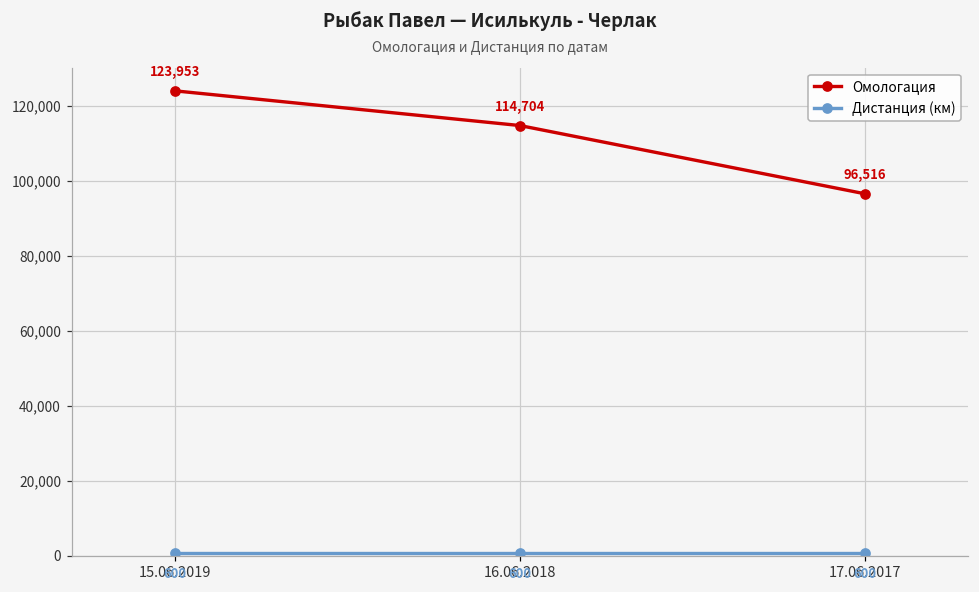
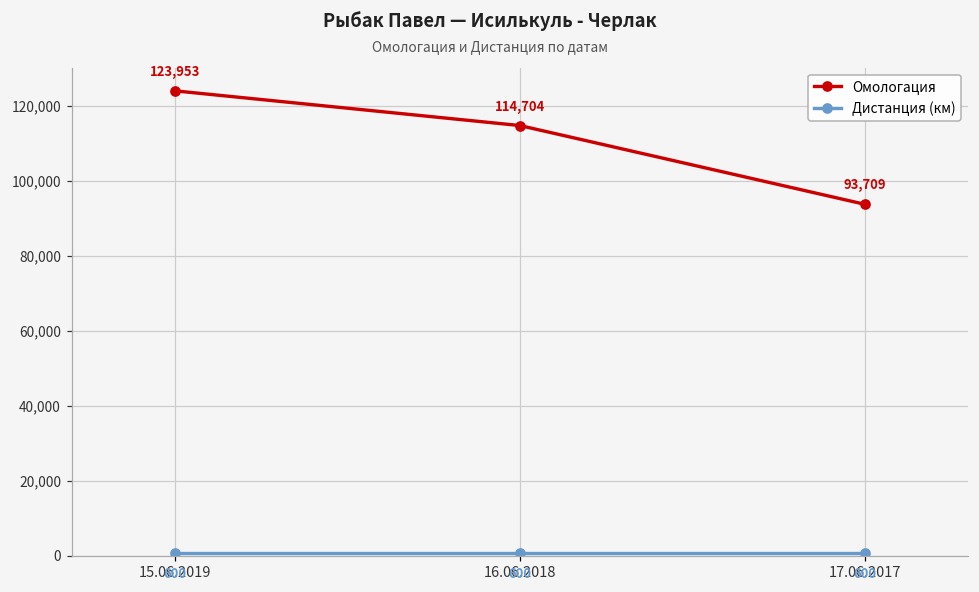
  {
    "Омологация": {
      "15.06.2019": "123,953",
      "16.06.2018": "114,704",
-     "17.06.2017": "96,516"
+     "17.06.2017": "93,709"
    },
    "Дистанция (км)": {
      "15.06.2019": "600",
      "16.06.2018": "600",
      "17.06.2017": "600"
    }
  }
